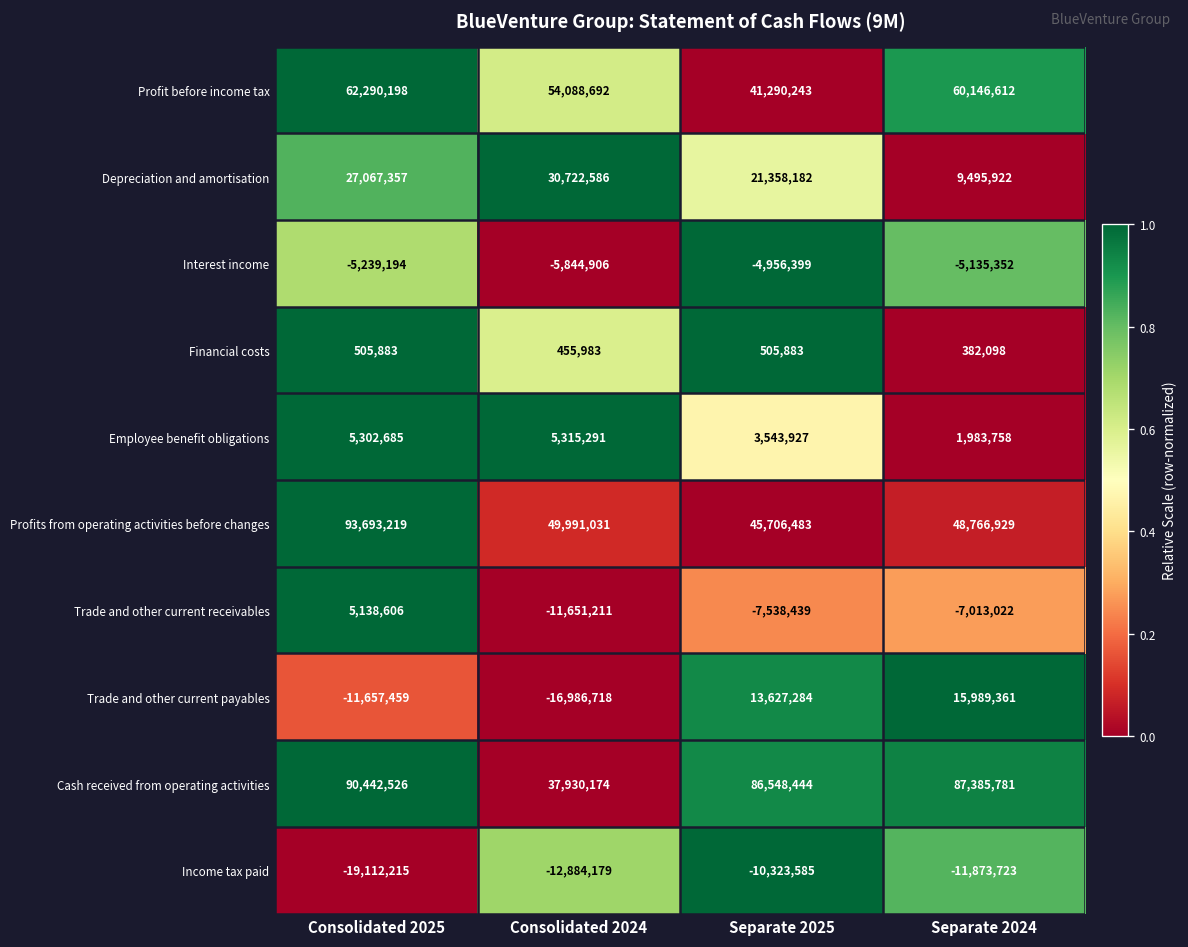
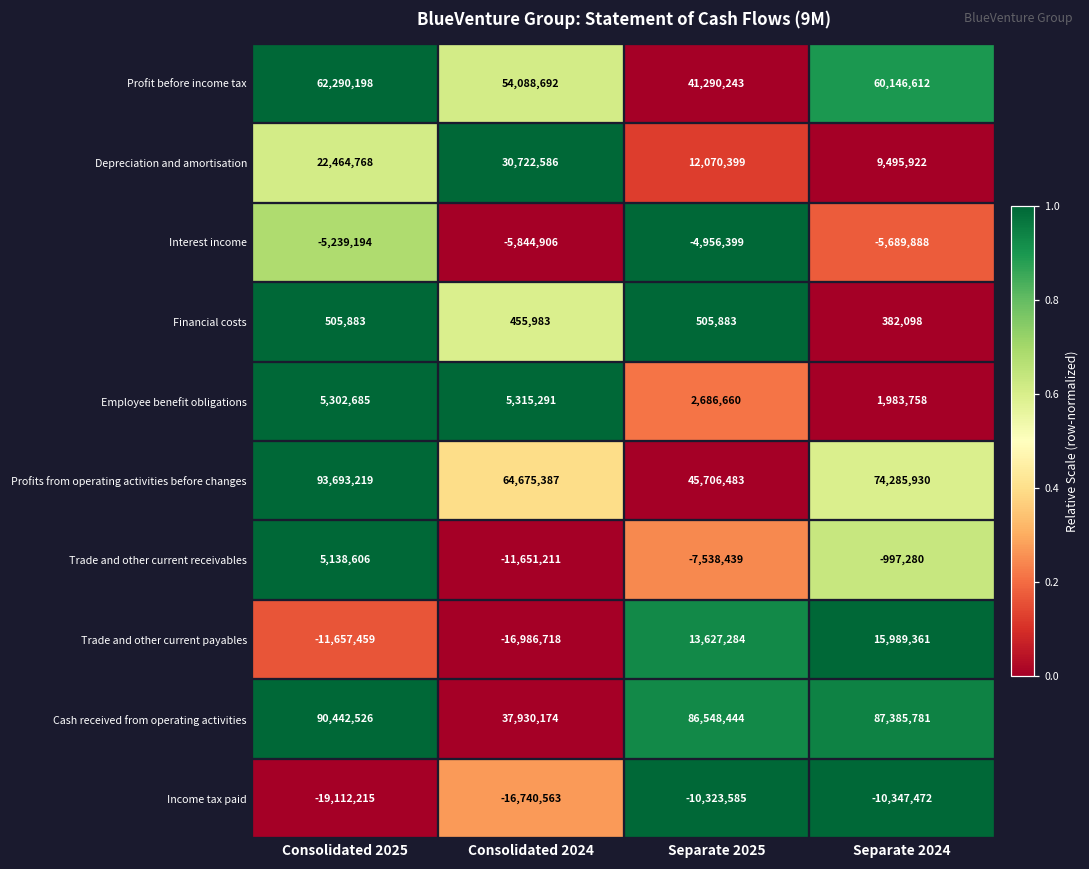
  {
    "Profit before income tax": {
      "Consolidated 2025": "62,290,198",
      "Consolidated 2024": "54,088,692",
      "Separate 2025": "41,290,243",
      "Separate 2024": "60,146,612"
    },
    "Depreciation and amortisation": {
-     "Consolidated 2025": "27,067,357",
+     "Consolidated 2025": "22,464,768",
      "Consolidated 2024": "30,722,586",
-     "Separate 2025": "21,358,182",
+     "Separate 2025": "12,070,399",
      "Separate 2024": "9,495,922"
    },
    "Interest income": {
      "Consolidated 2025": "-5,239,194",
      "Consolidated 2024": "-5,844,906",
      "Separate 2025": "-4,956,399",
-     "Separate 2024": "-5,135,352"
+     "Separate 2024": "-5,689,888"
    },
    "Financial costs": {
      "Consolidated 2025": "505,883",
      "Consolidated 2024": "455,983",
      "Separate 2025": "505,883",
      "Separate 2024": "382,098"
    },
    "Employee benefit obligations": {
      "Consolidated 2025": "5,302,685",
      "Consolidated 2024": "5,315,291",
-     "Separate 2025": "3,543,927",
+     "Separate 2025": "2,686,660",
      "Separate 2024": "1,983,758"
    },
    "Profits from operating activities before changes": {
      "Consolidated 2025": "93,693,219",
-     "Consolidated 2024": "49,991,031",
+     "Consolidated 2024": "64,675,387",
      "Separate 2025": "45,706,483",
-     "Separate 2024": "48,766,929"
+     "Separate 2024": "74,285,930"
    },
    "Trade and other current receivables": {
      "Consolidated 2025": "5,138,606",
      "Consolidated 2024": "-11,651,211",
      "Separate 2025": "-7,538,439",
-     "Separate 2024": "-7,013,022"
+     "Separate 2024": "-997,280"
    },
    "Trade and other current payables": {
      "Consolidated 2025": "-11,657,459",
      "Consolidated 2024": "-16,986,718",
      "Separate 2025": "13,627,284",
      "Separate 2024": "15,989,361"
    },
    "Cash received from operating activities": {
      "Consolidated 2025": "90,442,526",
      "Consolidated 2024": "37,930,174",
      "Separate 2025": "86,548,444",
      "Separate 2024": "87,385,781"
    },
    "Income tax paid": {
      "Consolidated 2025": "-19,112,215",
-     "Consolidated 2024": "-12,884,179",
+     "Consolidated 2024": "-16,740,563",
      "Separate 2025": "-10,323,585",
-     "Separate 2024": "-11,873,723"
+     "Separate 2024": "-10,347,472"
    }
  }
